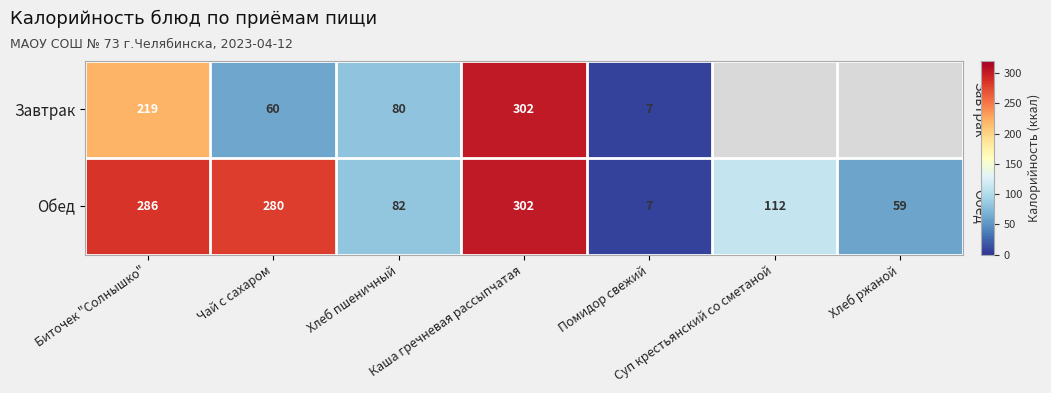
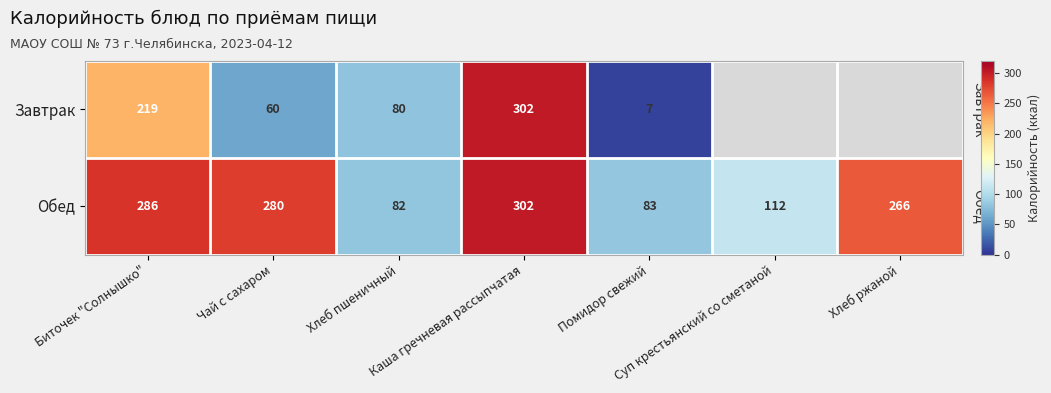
  {
    "Завтрак": {
      "Биточек \"Солнышко\"": 219,
      "Чай с сахаром": 60,
      "Хлеб пшеничный": 80,
      "Каша гречневая рассыпчатая": 302,
      "Помидор свежий": 7
    },
    "Обед": {
      "Биточек \"Солнышко\"": 286,
      "Чай с сахаром": 280,
      "Хлеб пшеничный": 82,
      "Каша гречневая рассыпчатая": 302,
-     "Помидор свежий": 7,
+     "Помидор свежий": 83,
      "Суп крестьянский со сметаной": 112,
-     "Хлеб ржаной": 59
+     "Хлеб ржаной": 266
    }
  }
